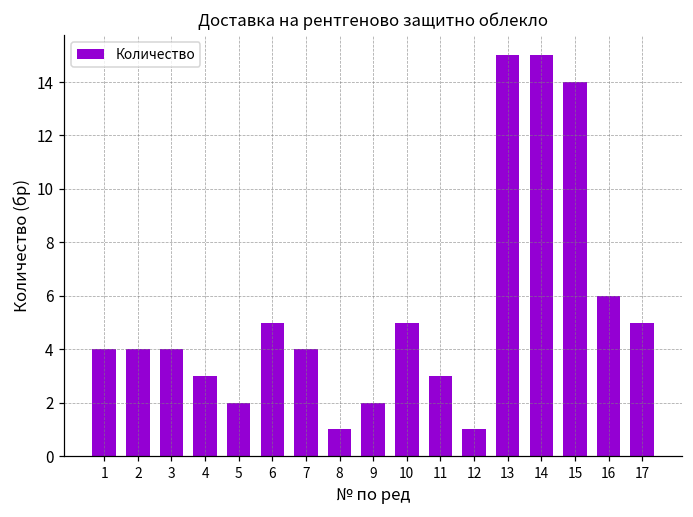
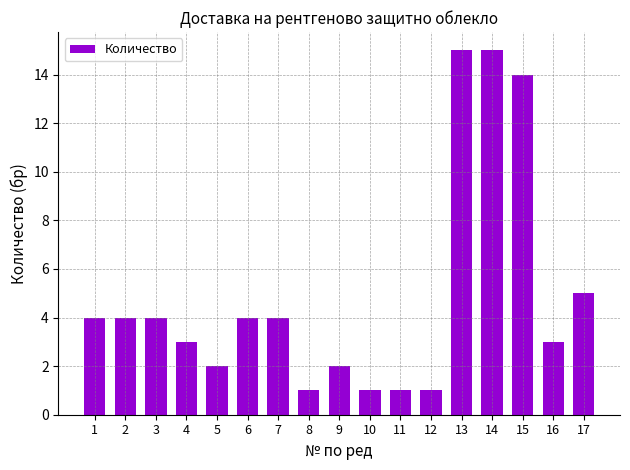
  {
    "1": 4,
    "2": 4,
    "3": 4,
    "4": 3,
    "5": 2,
-   "6": 5,
+   "6": 4,
    "7": 4,
    "8": 1,
    "9": 2,
-   "10": 5,
-   "11": 3,
+   "10": 1,
+   "11": 1,
    "12": 1,
    "13": 15,
    "14": 15,
    "15": 14,
-   "16": 6,
+   "16": 3,
    "17": 5
  }
